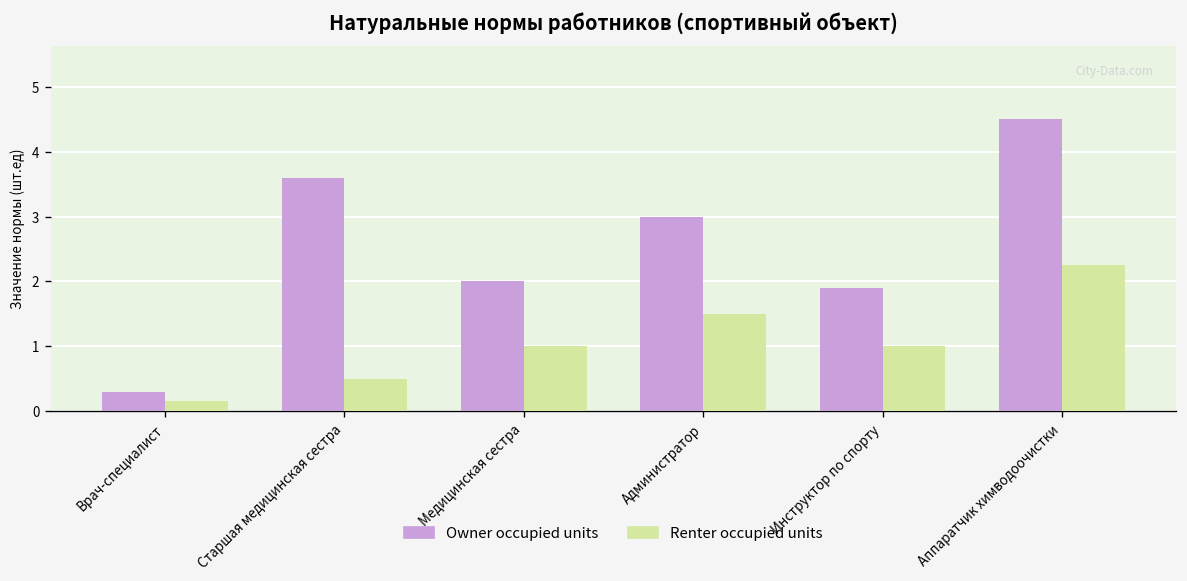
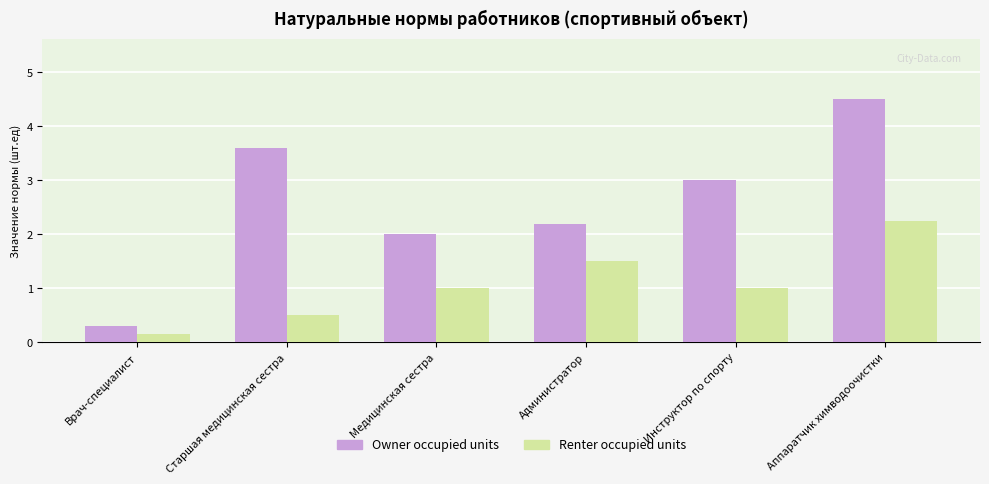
  {
    "Owner occupied units": {
      "Врач-специалист": 0.3,
      "Старшая медицинская сестра": 3.6,
      "Медицинская сестра": 2.0,
-     "Администратор": 3.0,
-     "Инструктор по спорту": 1.9,
+     "Администратор": 2.2,
+     "Инструктор по спорту": 3.0,
      "Аппаратчик химводоочистки": 4.5
    },
    "Renter occupied units": {
      "Врач-специалист": 0.2,
      "Старшая медицинская сестра": 0.5,
      "Медицинская сестра": 1.0,
      "Администратор": 1.5,
      "Инструктор по спорту": 1.0,
      "Аппаратчик химводоочистки": 2.3
    }
  }
